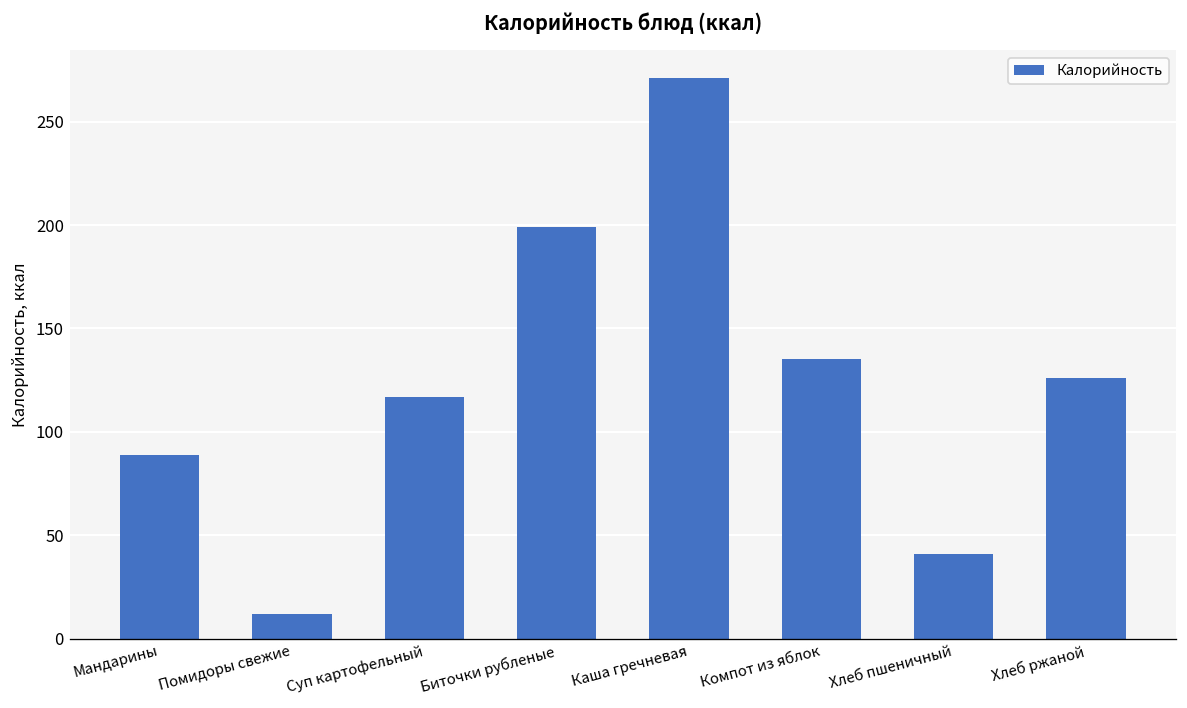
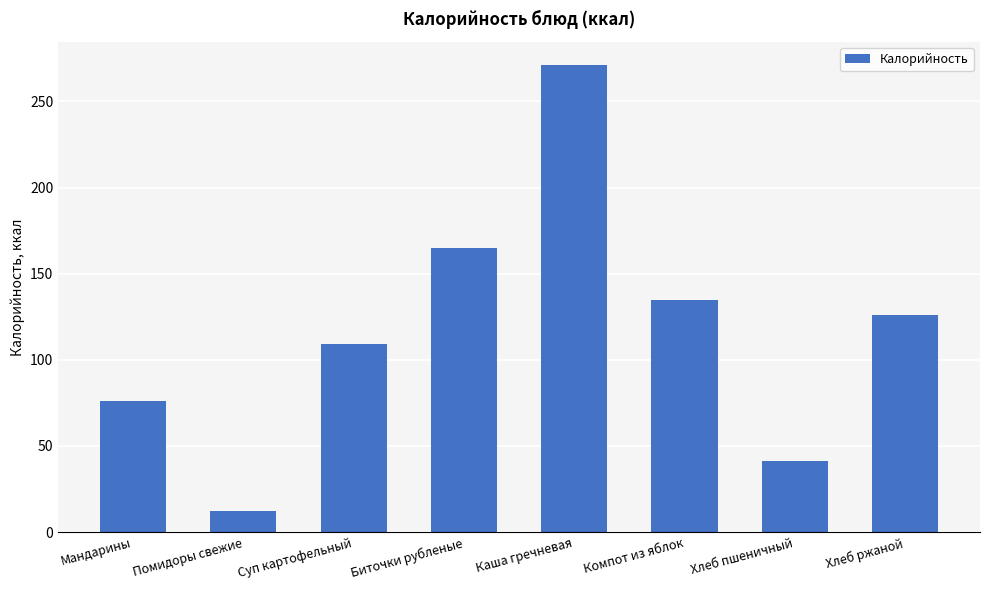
  {
-   "Мандарины": 89,
+   "Мандарины": 76,
    "Помидоры свежие": 12,
-   "Суп картофельный": 117,
-   "Биточки рубленые": 199,
+   "Суп картофельный": 109,
+   "Биточки рубленые": 165,
    "Каша гречневая": 271,
    "Компот из яблок": 135,
    "Хлеб пшеничный": 41,
    "Хлеб ржаной": 126
  }
